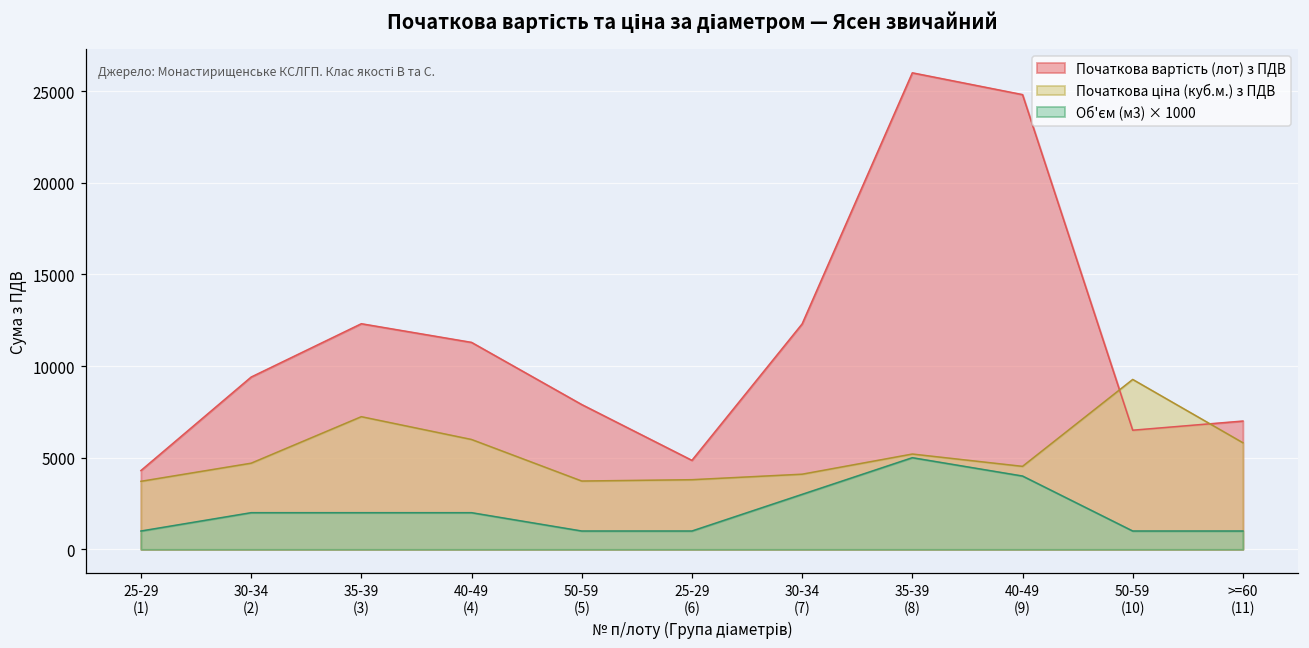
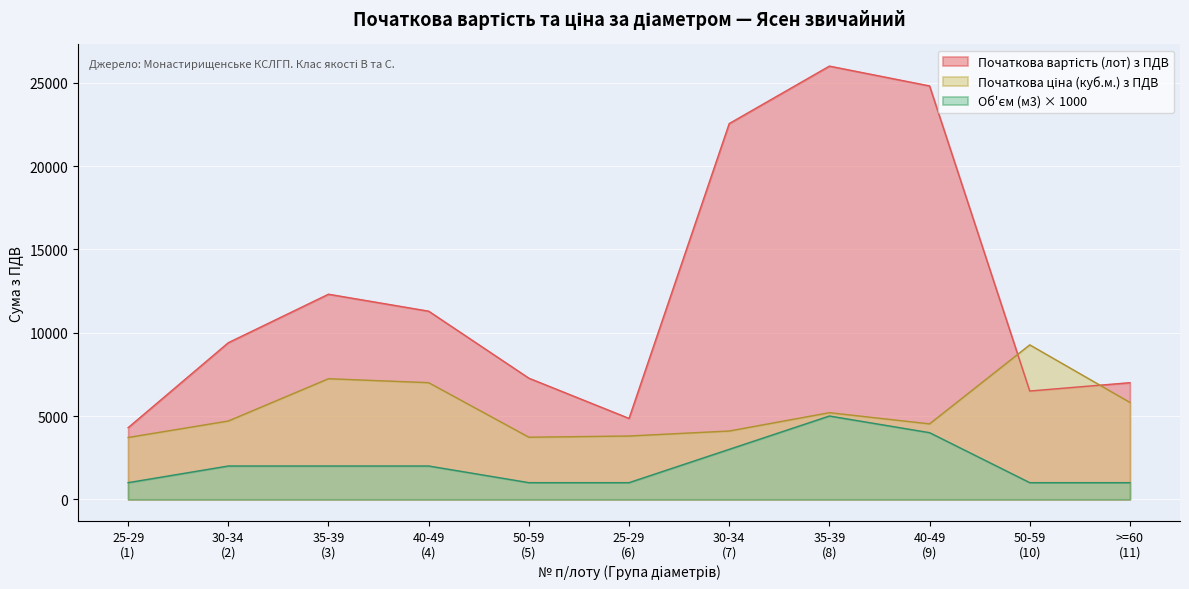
  {
    "Початкова вартість (лот) з ПДВ": {
      "25-29 (1)": 4300,
      "30-34 (2)": 9400,
      "35-39 (3)": 12300,
      "40-49 (4)": 11300,
-     "50-59 (5)": 7900,
+     "50-59 (5)": 7300,
      "25-29 (6)": 4900,
-     "30-34 (7)": 12300,
+     "30-34 (7)": 22600,
      "35-39 (8)": 26000,
      "40-49 (9)": 24800,
      "50-59 (10)": 6500,
      ">=60 (11)": 7000
    },
    "Початкова ціна (куб.м.) з ПДВ": {
      "25-29 (1)": 3700,
      "30-34 (2)": 4700,
      "35-39 (3)": 7200,
-     "40-49 (4)": 6000,
+     "40-49 (4)": 7000,
      "50-59 (5)": 3700,
      "25-29 (6)": 3800,
      "30-34 (7)": 4100,
      "35-39 (8)": 5200,
      "40-49 (9)": 4500,
      "50-59 (10)": 9300,
      ">=60 (11)": 5800
    },
    "Об'єм (м3) × 1000": {
      "25-29 (1)": 1000,
      "30-34 (2)": 2000,
      "35-39 (3)": 2000,
      "40-49 (4)": 2000,
      "50-59 (5)": 1000,
      "25-29 (6)": 1000,
      "30-34 (7)": 3000,
      "35-39 (8)": 5000,
      "40-49 (9)": 4000,
      "50-59 (10)": 1000,
      ">=60 (11)": 1000
    }
  }
